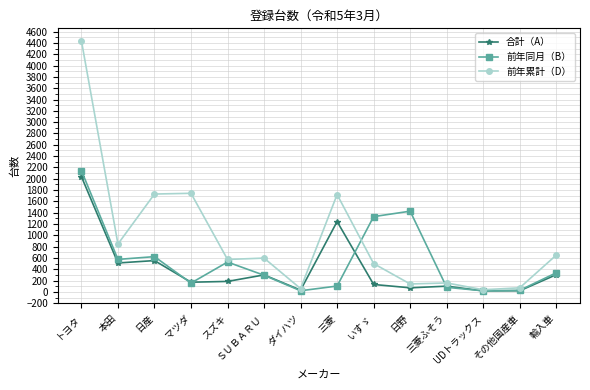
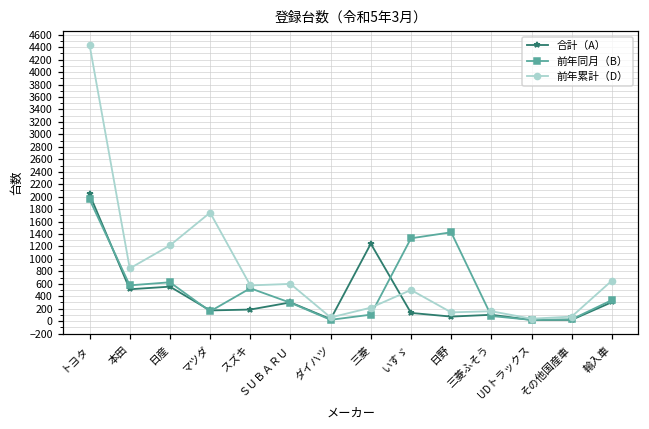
  {
    "合計（A）": {
      "トヨタ": 2000,
      "本田": 500,
      "日産": 600,
      "スズキ": 200,
      "三菱": 1200,
      "いすゞ": 100,
      "日野": 100
    },
    "前年同月（B）": {
-     "トヨタ": 2100,
+     "トヨタ": 2000,
      "本田": 600,
      "日産": 600,
      "スズキ": 500,
      "三菱": 100,
      "いすゞ": 1300,
      "日野": 1400
    },
    "前年累計（D）": {
      "トヨタ": 4400,
      "本田": 800,
-     "日産": 1700,
+     "日産": 1200,
      "マツダ": 1700,
      "スズキ": 600,
      "ＳＵＢＡＲＵ": 600,
-     "三菱": 1700,
+     "三菱": 200,
      "いすゞ": 500,
      "日野": 100,
      "三菱ふそう": 200,
      "輸入車": 700
    }
  }
